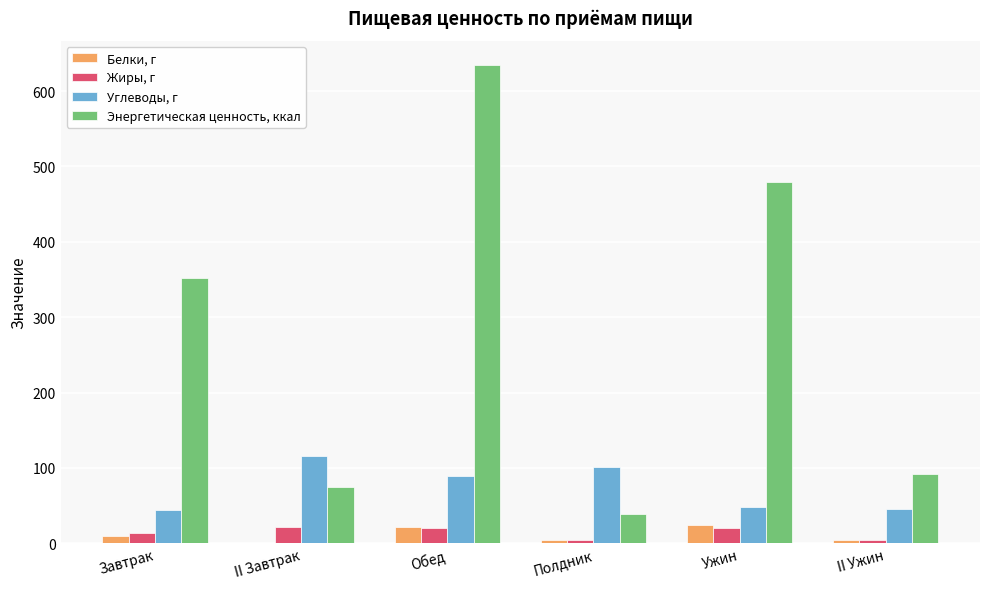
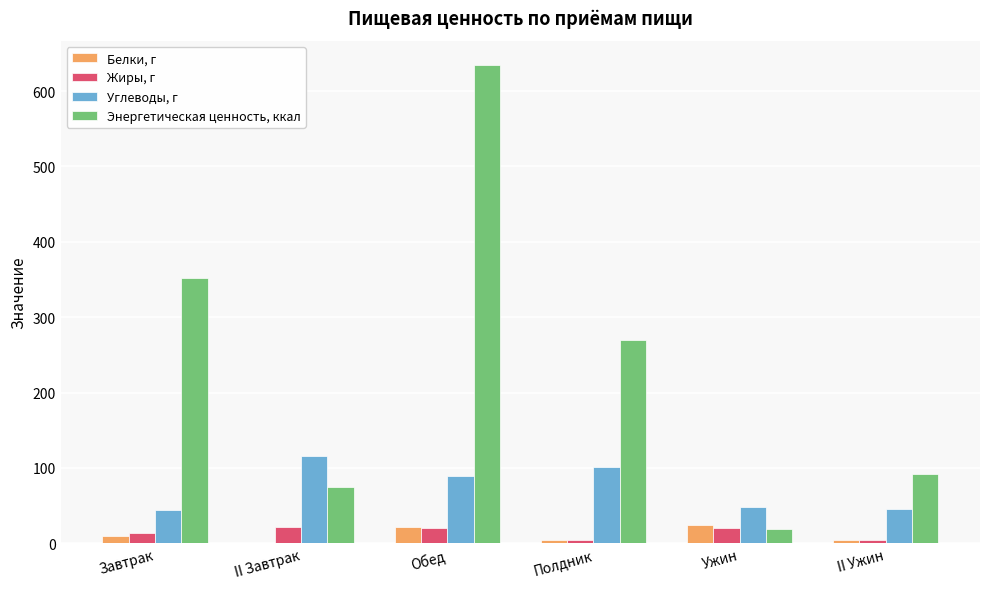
  {
    "Белки, г": {
      "Завтрак": 10,
      "Обед": 20,
      "Полдник": 0,
      "Ужин": 20,
      "II Ужин": 10
    },
    "Жиры, г": {
      "Завтрак": 10,
      "II Завтрак": 20,
      "Обед": 20,
      "Полдник": 0,
      "Ужин": 20,
      "II Ужин": 0
    },
    "Углеводы, г": {
      "Завтрак": 40,
      "II Завтрак": 120,
      "Обед": 90,
      "Полдник": 100,
      "Ужин": 50,
      "II Ужин": 50
    },
    "Энергетическая ценность, ккал": {
      "Завтрак": 350,
      "II Завтрак": 80,
      "Обед": 630,
-     "Полдник": 40,
-     "Ужин": 480,
+     "Полдник": 270,
+     "Ужин": 20,
      "II Ужин": 90
    }
  }
